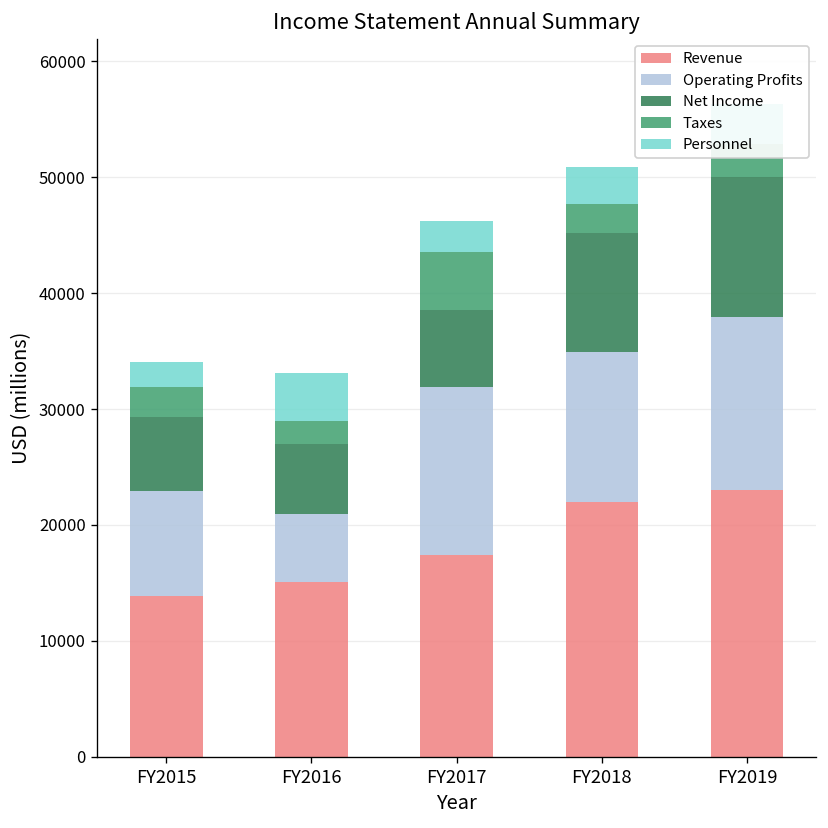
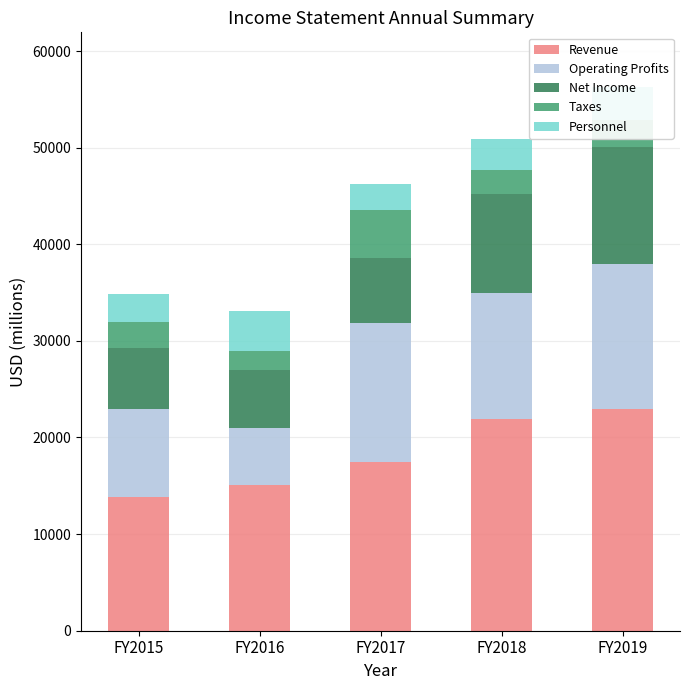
  {
    "Revenue": {
      "FY2015": 14000,
      "FY2016": 15000,
      "FY2017": 17000,
      "FY2018": 22000,
      "FY2019": 23000
    },
    "Operating Profits": {
      "FY2015": 9000,
      "FY2016": 6000,
      "FY2017": 14000,
      "FY2018": 13000,
      "FY2019": 15000
    },
    "Personnel": {
-     "FY2015": 2000,
+     "FY2015": 3000,
      "FY2016": 4000,
      "FY2017": 3000,
      "FY2018": 3000
    }
  }
